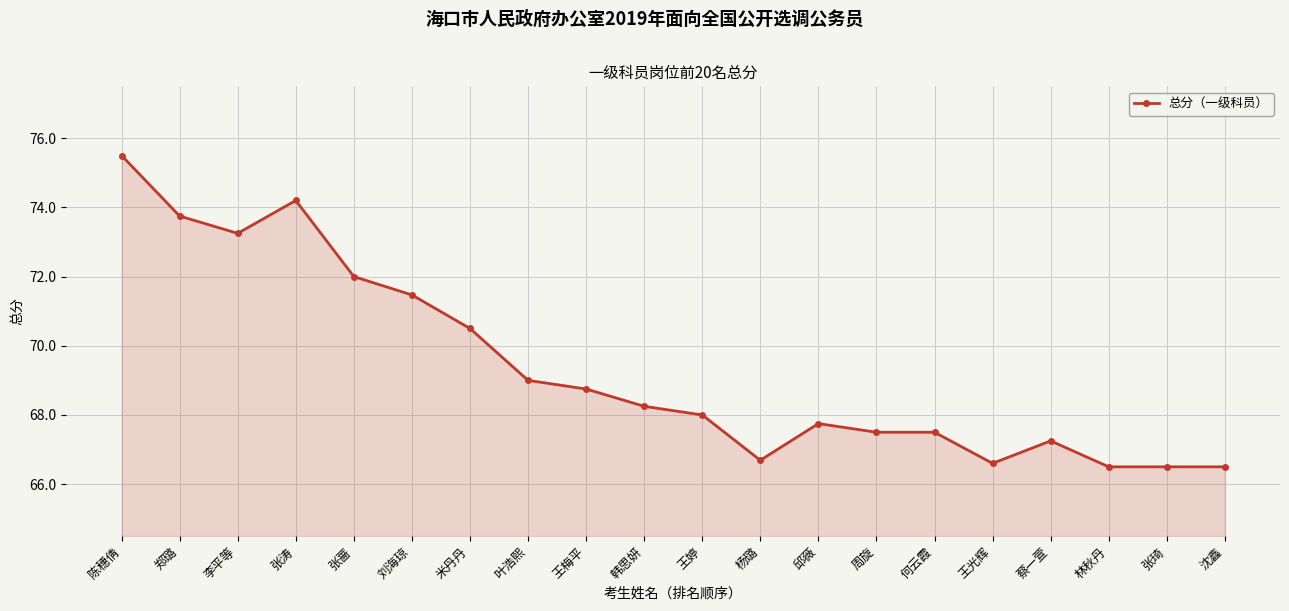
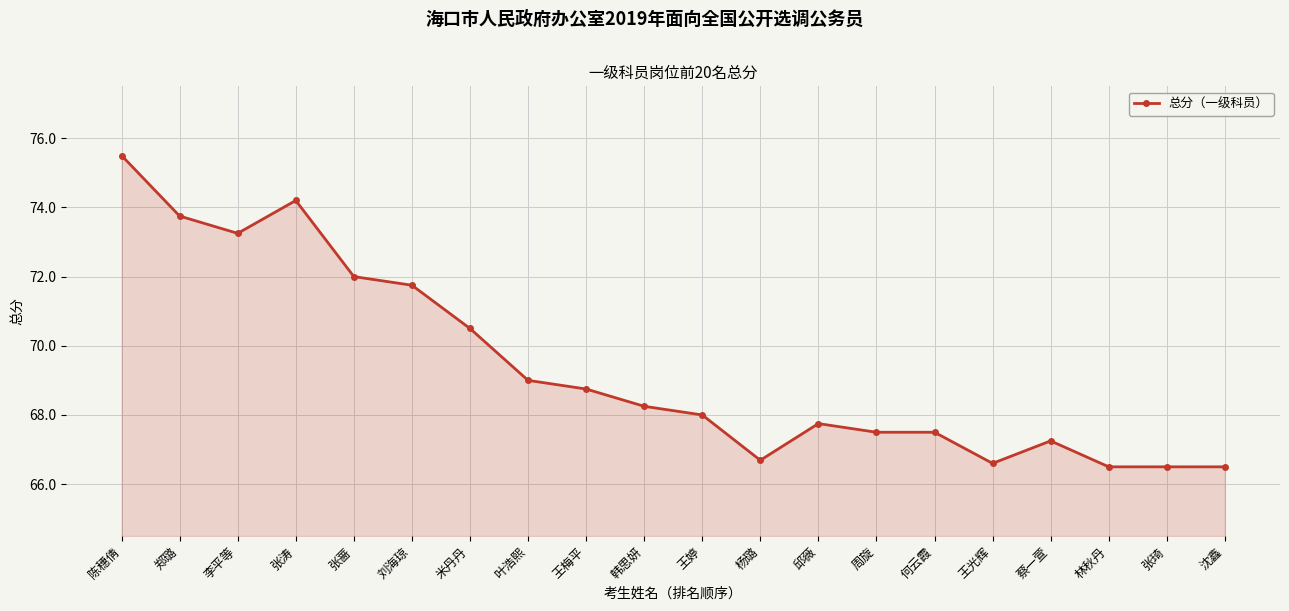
  {
    "陈穗倩": 75.5,
    "郑璐": 73.8,
    "李平等": 73.3,
    "张涛": 74.2,
    "张蔷": 72.0,
-   "刘海琼": 71.5,
+   "刘海琼": 71.8,
    "米丹丹": 70.5,
    "叶浩熙": 69.0,
    "王梅平": 68.8,
    "韩思妍": 68.3,
    "王婷": 68.0,
    "杨璐": 66.7,
    "邱薇": 67.8,
    "周旋": 67.5,
    "何云霞": 67.5,
    "王光辉": 66.6,
    "蔡一萱": 67.3,
    "林秋丹": 66.5,
    "张琦": 66.5,
    "沈鑫": 66.5
  }
